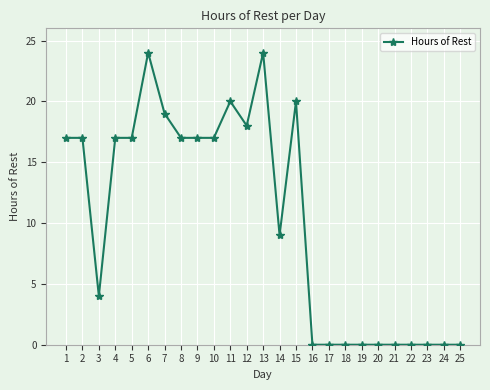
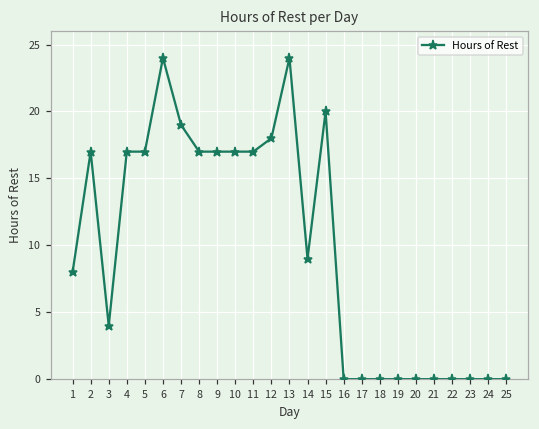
  {
-   "1": 17,
+   "1": 8,
    "2": 17,
    "3": 4,
    "4": 17,
    "5": 17,
    "6": 24,
    "7": 19,
    "8": 17,
    "9": 17,
    "10": 17,
-   "11": 20,
+   "11": 17,
    "12": 18,
    "13": 24,
    "14": 9,
    "15": 20,
    "16": 0,
    "17": 0,
    "18": 0,
    "19": 0,
    "20": 0,
    "21": 0,
    "22": 0,
    "23": 0,
    "24": 0,
    "25": 0
  }
